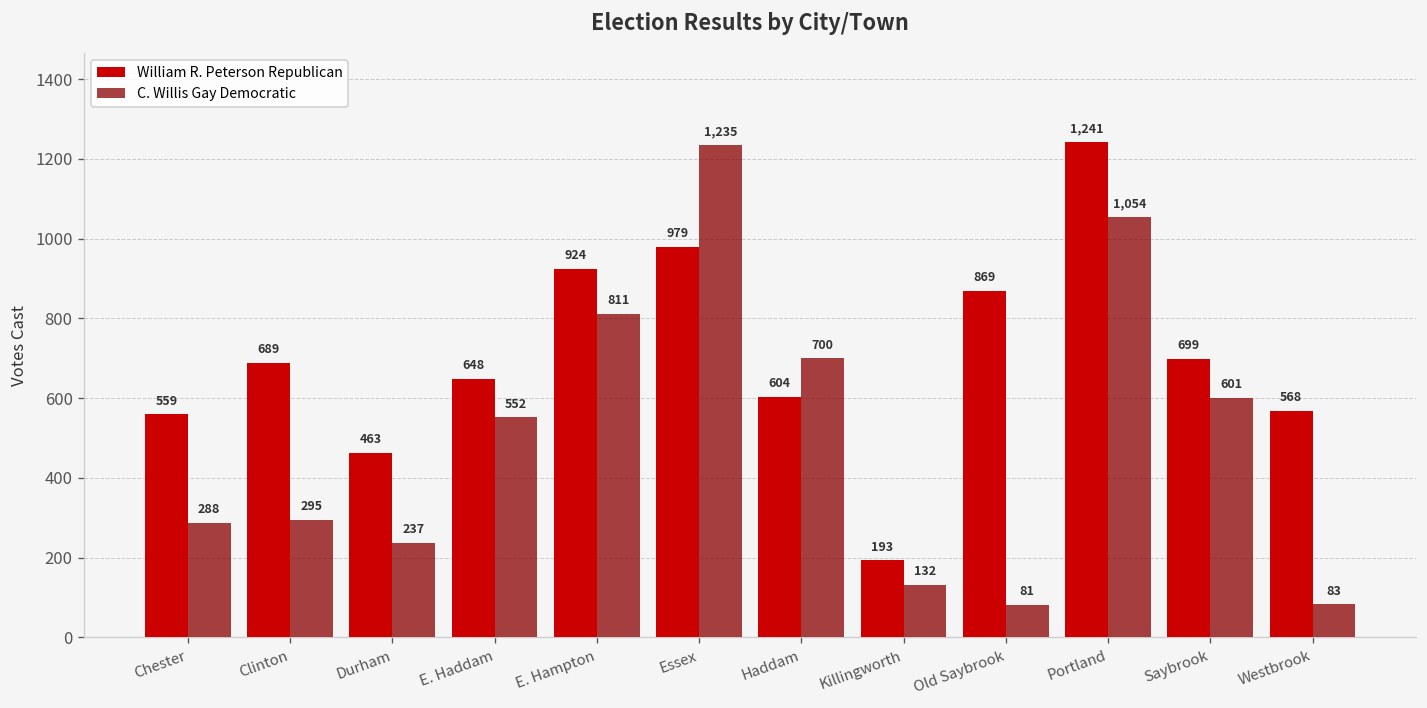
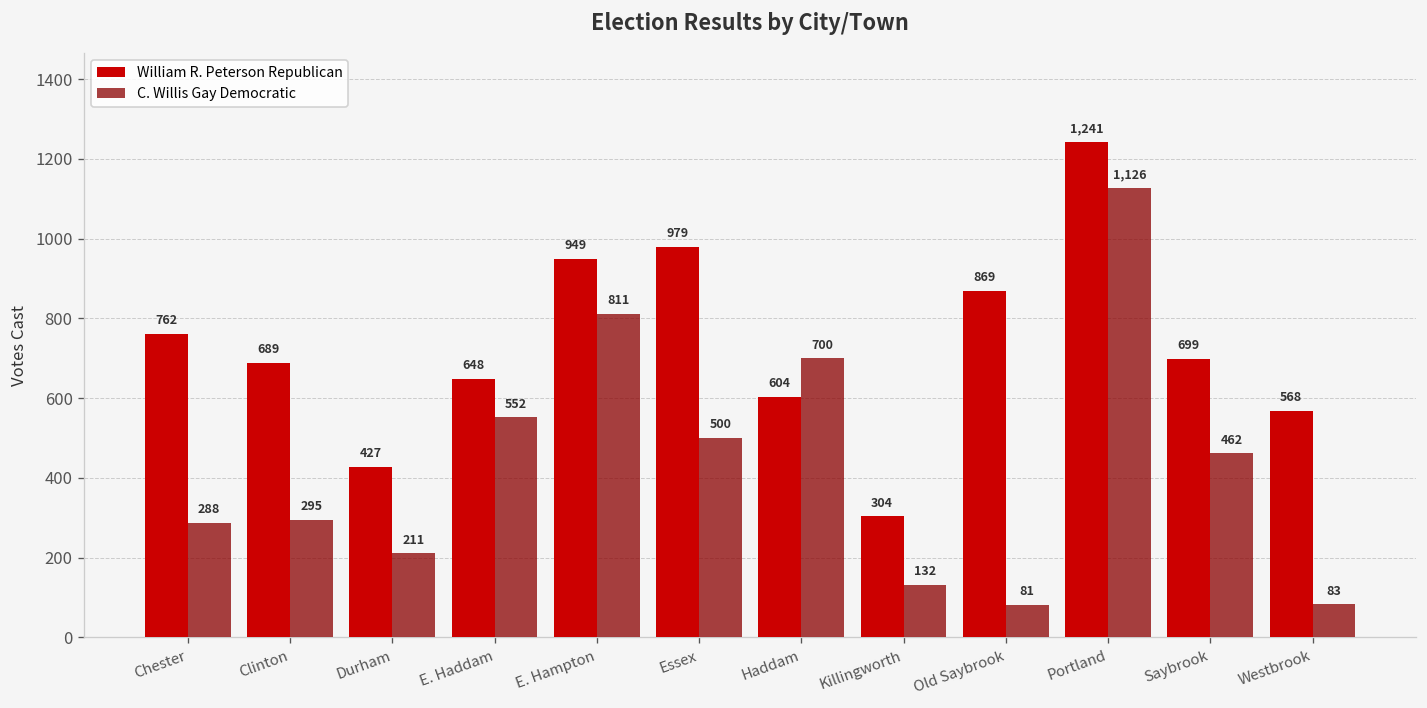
  {
    "William R. Peterson Republican": {
-     "Chester": "559",
+     "Chester": "762",
      "Clinton": "689",
-     "Durham": "463",
+     "Durham": "427",
      "E. Haddam": "648",
-     "E. Hampton": "924",
+     "E. Hampton": "949",
      "Essex": "979",
      "Haddam": "604",
-     "Killingworth": "193",
+     "Killingworth": "304",
      "Old Saybrook": "869",
      "Portland": "1,241",
      "Saybrook": "699",
      "Westbrook": "568"
    },
    "C. Willis Gay Democratic": {
      "Chester": "288",
      "Clinton": "295",
-     "Durham": "237",
+     "Durham": "211",
      "E. Haddam": "552",
      "E. Hampton": "811",
-     "Essex": "1,235",
+     "Essex": "500",
      "Haddam": "700",
      "Killingworth": "132",
      "Old Saybrook": "81",
-     "Portland": "1,054",
-     "Saybrook": "601",
+     "Portland": "1,126",
+     "Saybrook": "462",
      "Westbrook": "83"
    }
  }
